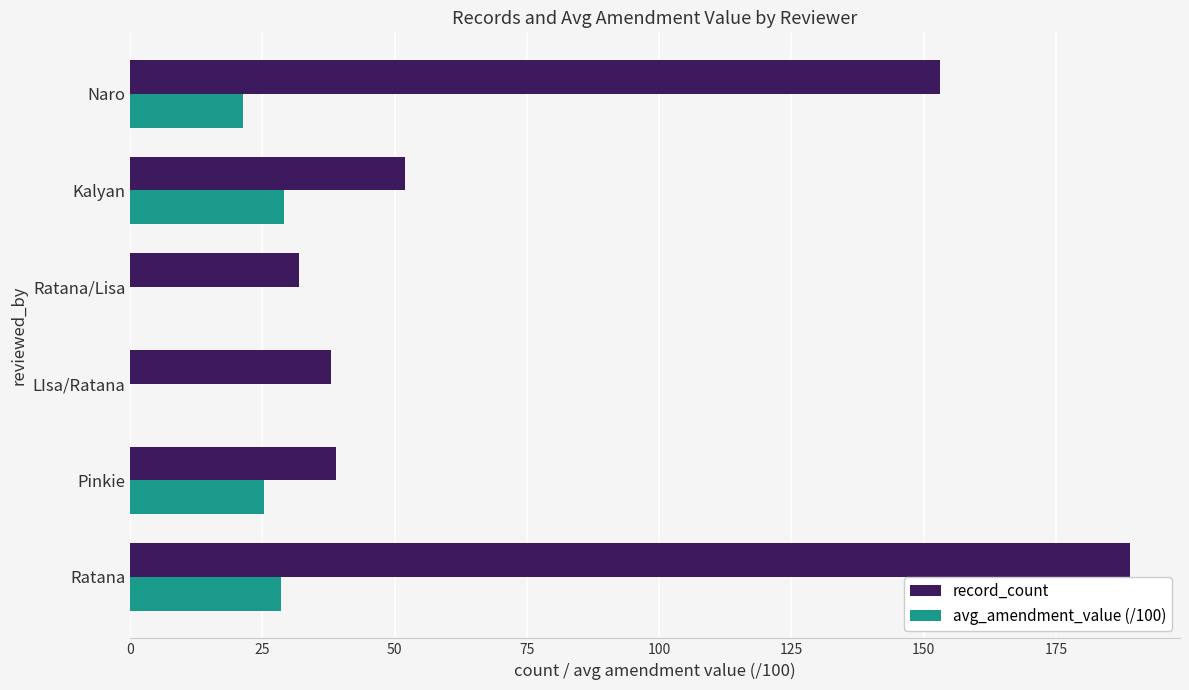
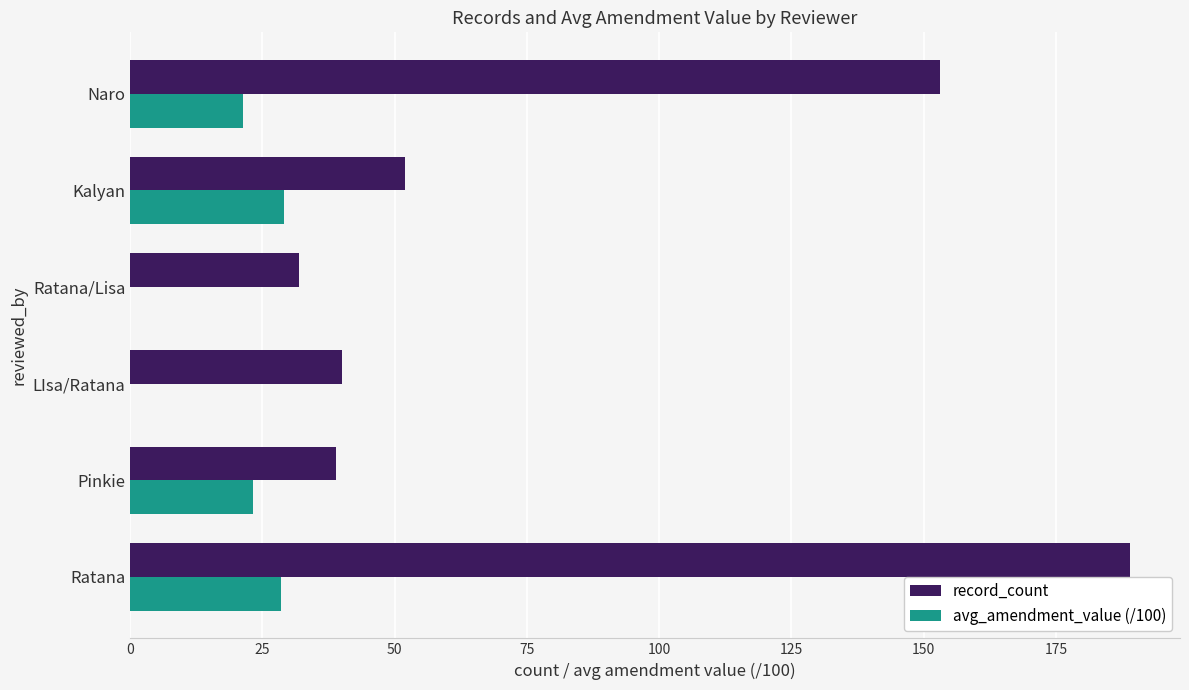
  {
    "record_count": {
      "Naro": 153,
      "Kalyan": 52,
      "Ratana/Lisa": 32,
-     "LIsa/Ratana": 38,
+     "LIsa/Ratana": 40,
      "Pinkie": 39,
      "Ratana": 189
    },
    "avg_amendment_value (/100)": {
      "Naro": 21,
      "Kalyan": 29,
      "Ratana/Lisa": 0,
      "LIsa/Ratana": 0,
-     "Pinkie": 25,
+     "Pinkie": 23,
      "Ratana": 29
    }
  }
